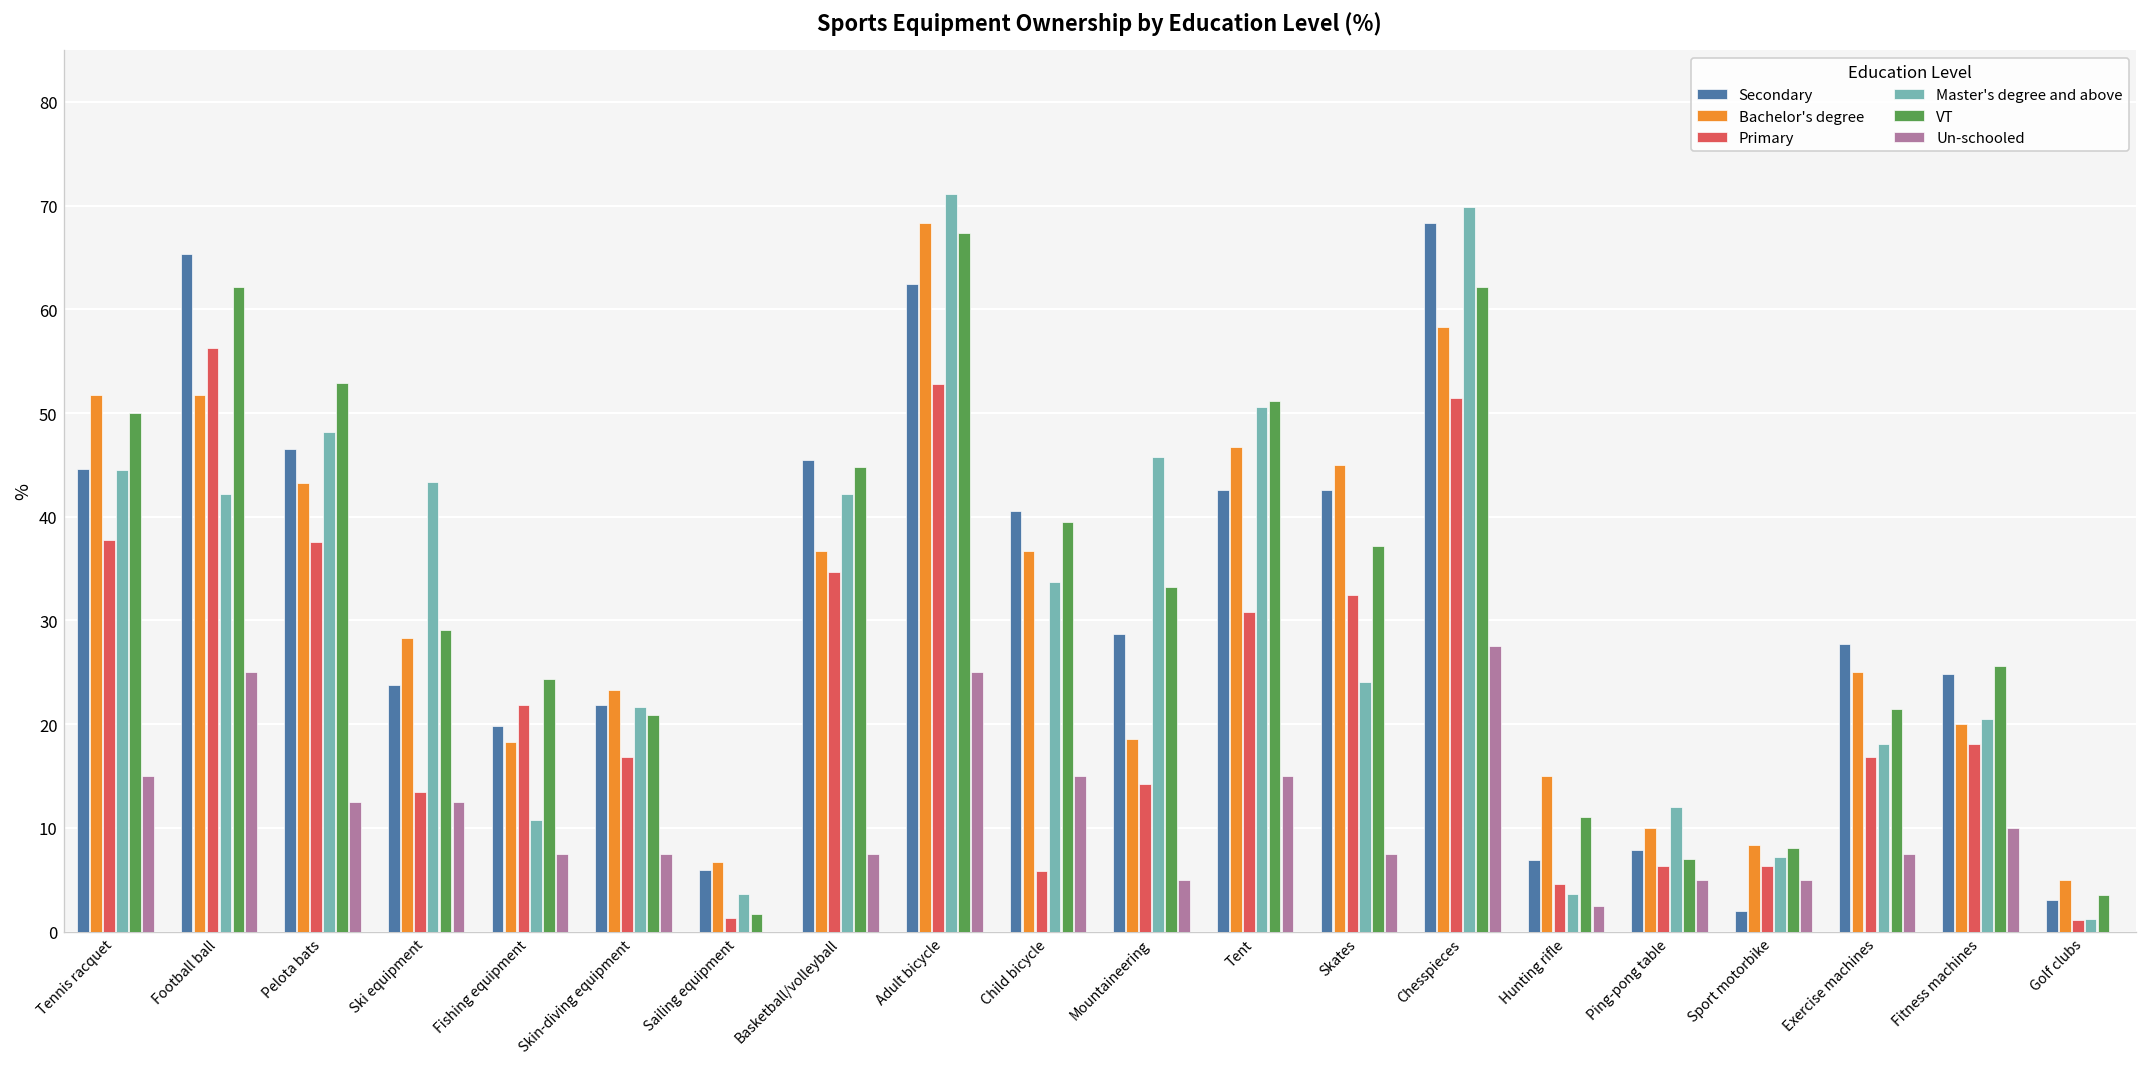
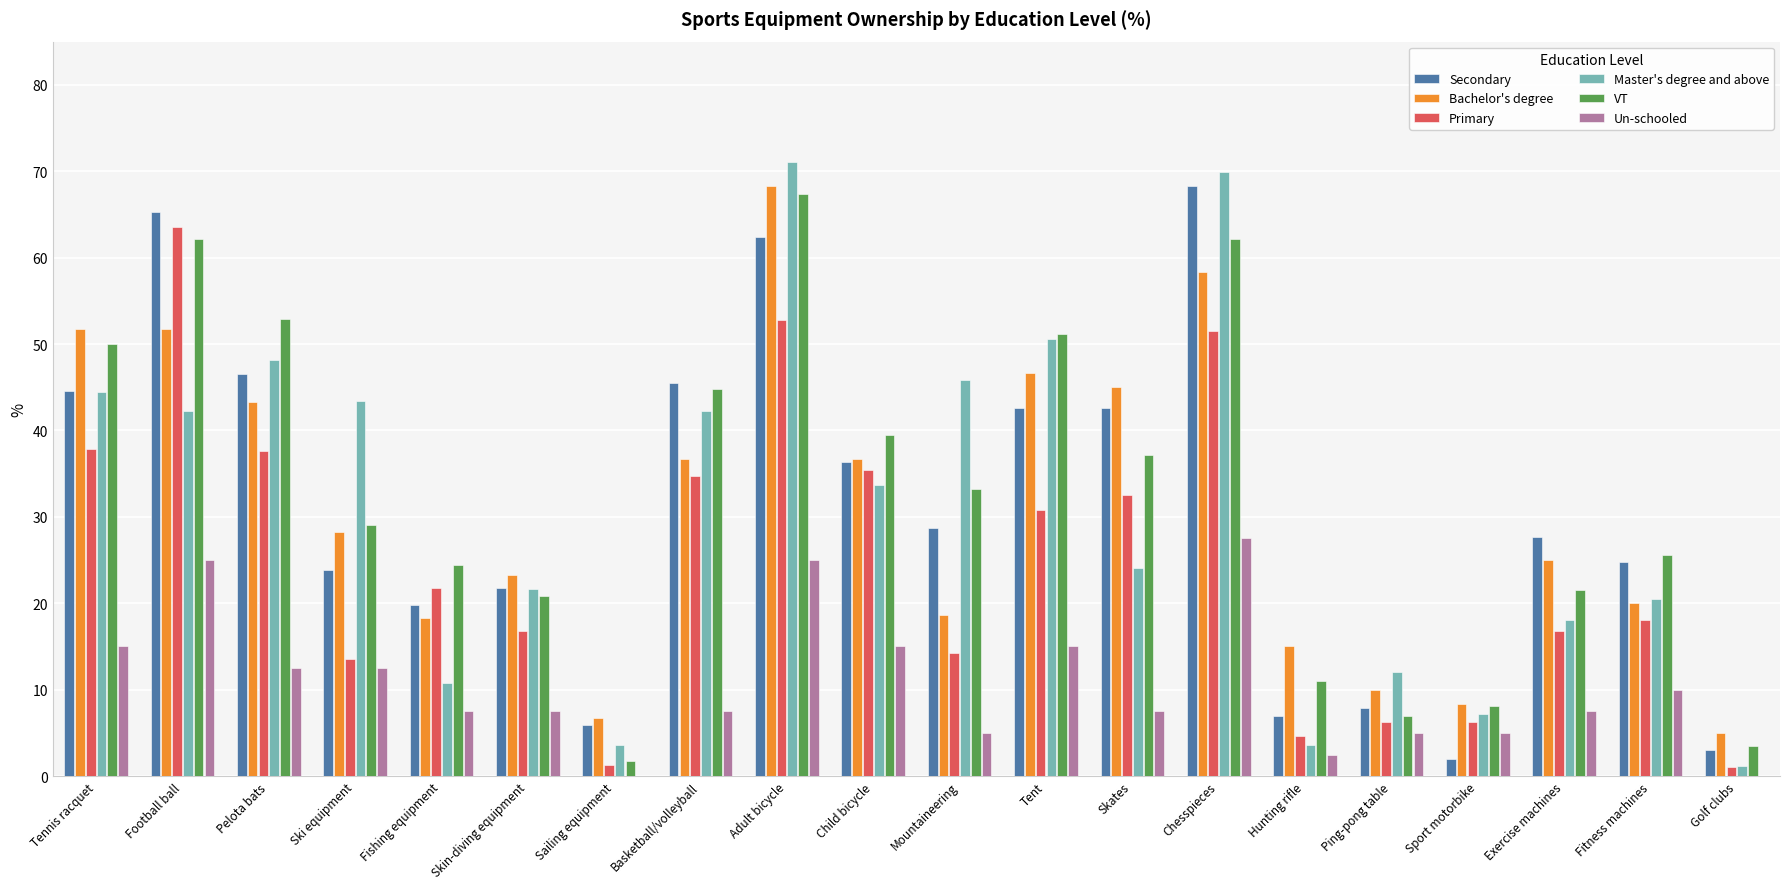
  {
    "Secondary": {
      "Tennis racquet": 45,
      "Football ball": 65,
      "Pelota bats": 47,
      "Ski equipment": 24,
      "Fishing equipment": 20,
      "Skin-diving equipment": 22,
      "Sailing equipment": 6,
      "Basketball/volleyball": 46,
      "Adult bicycle": 62,
-     "Child bicycle": 41,
+     "Child bicycle": 36,
      "Mountaineering": 29,
      "Tent": 43,
      "Skates": 43,
      "Chesspieces": 68,
      "Hunting rifle": 7,
      "Ping-pong table": 8,
      "Sport motorbike": 2,
      "Exercise machines": 28,
      "Fitness machines": 25,
      "Golf clubs": 3
    },
    "Bachelor's degree": {
      "Tennis racquet": 52,
      "Football ball": 52,
      "Pelota bats": 43,
      "Ski equipment": 28,
      "Fishing equipment": 18,
      "Skin-diving equipment": 23,
      "Sailing equipment": 7,
      "Basketball/volleyball": 37,
      "Adult bicycle": 68,
      "Child bicycle": 37,
      "Mountaineering": 19,
      "Tent": 47,
      "Skates": 45,
      "Chesspieces": 58,
      "Hunting rifle": 15,
      "Ping-pong table": 10,
      "Sport motorbike": 8,
      "Exercise machines": 25,
      "Fitness machines": 20,
      "Golf clubs": 5
    },
    "Primary": {
      "Tennis racquet": 38,
-     "Football ball": 56,
+     "Football ball": 64,
      "Pelota bats": 38,
      "Ski equipment": 14,
      "Fishing equipment": 22,
      "Skin-diving equipment": 17,
      "Sailing equipment": 1,
      "Basketball/volleyball": 35,
      "Adult bicycle": 53,
-     "Child bicycle": 6,
+     "Child bicycle": 35,
      "Mountaineering": 14,
      "Tent": 31,
      "Skates": 33,
      "Chesspieces": 52,
      "Hunting rifle": 5,
      "Ping-pong table": 6,
      "Sport motorbike": 6,
      "Exercise machines": 17,
      "Fitness machines": 18,
      "Golf clubs": 1
    },
    "Master's degree and above": {
      "Tennis racquet": 45,
      "Football ball": 42,
      "Pelota bats": 48,
      "Ski equipment": 43,
      "Fishing equipment": 11,
      "Skin-diving equipment": 22,
      "Sailing equipment": 4,
      "Basketball/volleyball": 42,
      "Adult bicycle": 71,
      "Child bicycle": 34,
      "Mountaineering": 46,
      "Tent": 51,
      "Skates": 24,
      "Chesspieces": 70,
      "Hunting rifle": 4,
      "Ping-pong table": 12,
      "Sport motorbike": 7,
      "Exercise machines": 18,
      "Fitness machines": 21,
      "Golf clubs": 1
    },
    "VT": {
      "Tennis racquet": 50,
      "Football ball": 62,
      "Pelota bats": 53,
      "Ski equipment": 29,
      "Fishing equipment": 24,
      "Skin-diving equipment": 21,
      "Sailing equipment": 2,
      "Basketball/volleyball": 45,
      "Adult bicycle": 67,
      "Child bicycle": 40,
      "Mountaineering": 33,
      "Tent": 51,
      "Skates": 37,
      "Chesspieces": 62,
      "Hunting rifle": 11,
      "Ping-pong table": 7,
      "Sport motorbike": 8,
      "Exercise machines": 22,
      "Fitness machines": 26,
      "Golf clubs": 4
    },
    "Un-schooled": {
      "Tennis racquet": 15,
      "Football ball": 25,
      "Pelota bats": 13,
      "Ski equipment": 13,
      "Fishing equipment": 8,
      "Skin-diving equipment": 8,
      "Sailing equipment": 0,
      "Basketball/volleyball": 8,
      "Adult bicycle": 25,
      "Child bicycle": 15,
      "Mountaineering": 5,
      "Tent": 15,
      "Skates": 8,
      "Chesspieces": 28,
      "Hunting rifle": 3,
      "Ping-pong table": 5,
      "Sport motorbike": 5,
      "Exercise machines": 8,
      "Fitness machines": 10,
      "Golf clubs": 0
    }
  }
